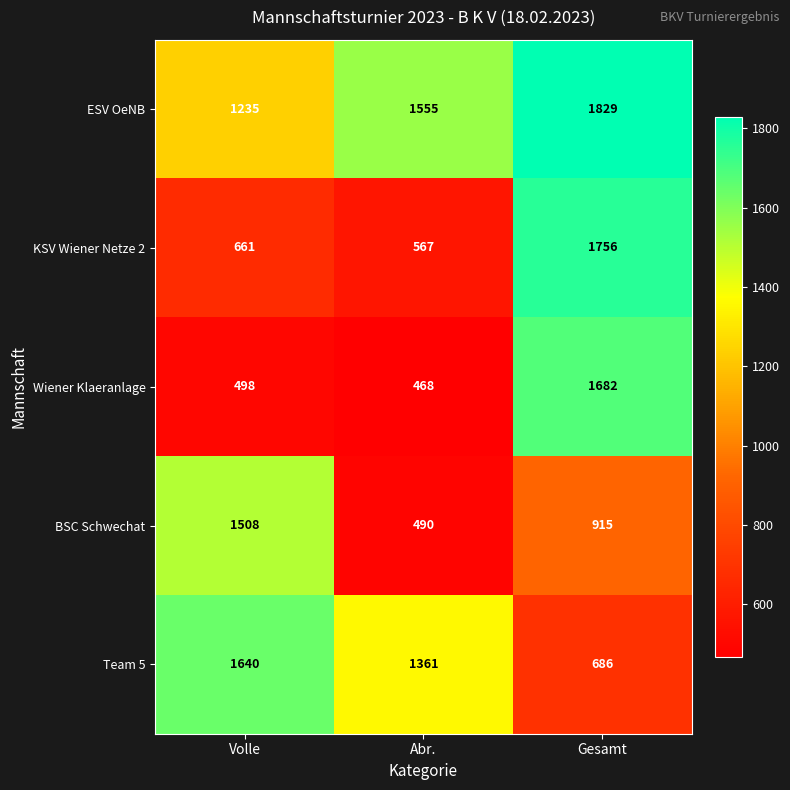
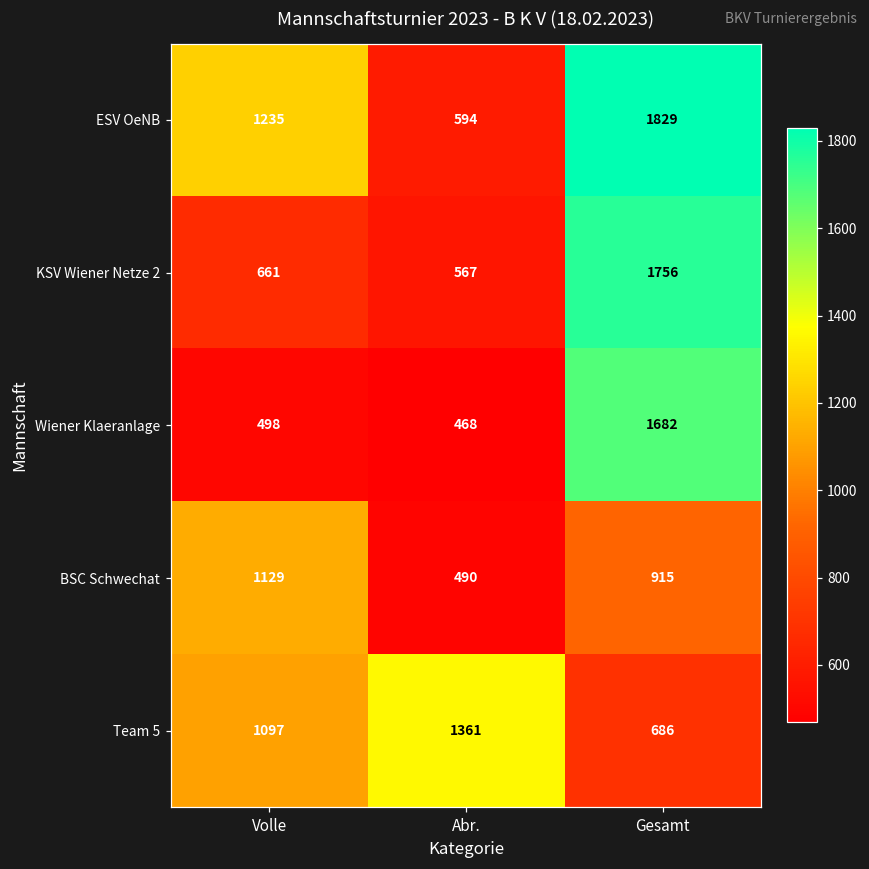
  {
    "ESV OeNB": {
      "Volle": 1235,
-     "Abr.": 1555,
+     "Abr.": 594,
      "Gesamt": 1829
    },
    "KSV Wiener Netze 2": {
      "Volle": 661,
      "Abr.": 567,
      "Gesamt": 1756
    },
    "Wiener Klaeranlage": {
      "Volle": 498,
      "Abr.": 468,
      "Gesamt": 1682
    },
    "BSC Schwechat": {
-     "Volle": 1508,
+     "Volle": 1129,
      "Abr.": 490,
      "Gesamt": 915
    },
    "Team 5": {
-     "Volle": 1640,
+     "Volle": 1097,
      "Abr.": 1361,
      "Gesamt": 686
    }
  }
